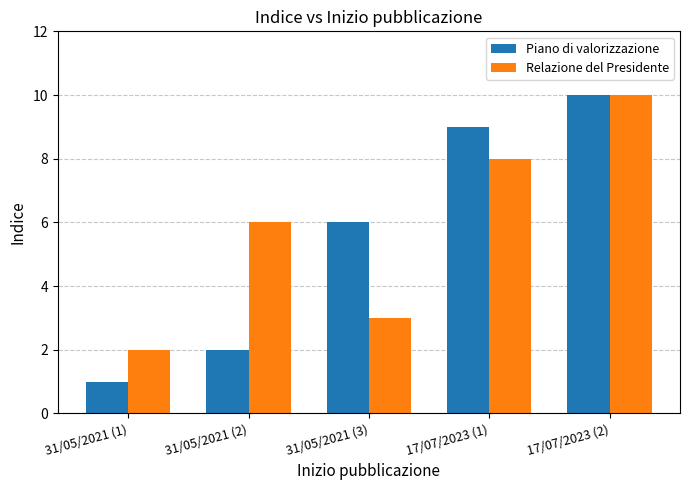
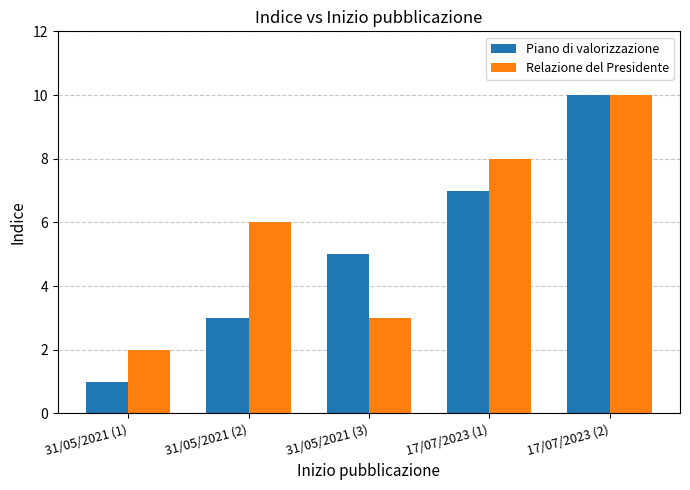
  {
    "Piano di valorizzazione": {
      "31/05/2021 (1)": 1,
-     "31/05/2021 (2)": 2,
-     "31/05/2021 (3)": 6,
-     "17/07/2023 (1)": 9,
+     "31/05/2021 (2)": 3,
+     "31/05/2021 (3)": 5,
+     "17/07/2023 (1)": 7,
      "17/07/2023 (2)": 10
    },
    "Relazione del Presidente": {
      "31/05/2021 (1)": 2,
      "31/05/2021 (2)": 6,
      "31/05/2021 (3)": 3,
      "17/07/2023 (1)": 8,
      "17/07/2023 (2)": 10
    }
  }
